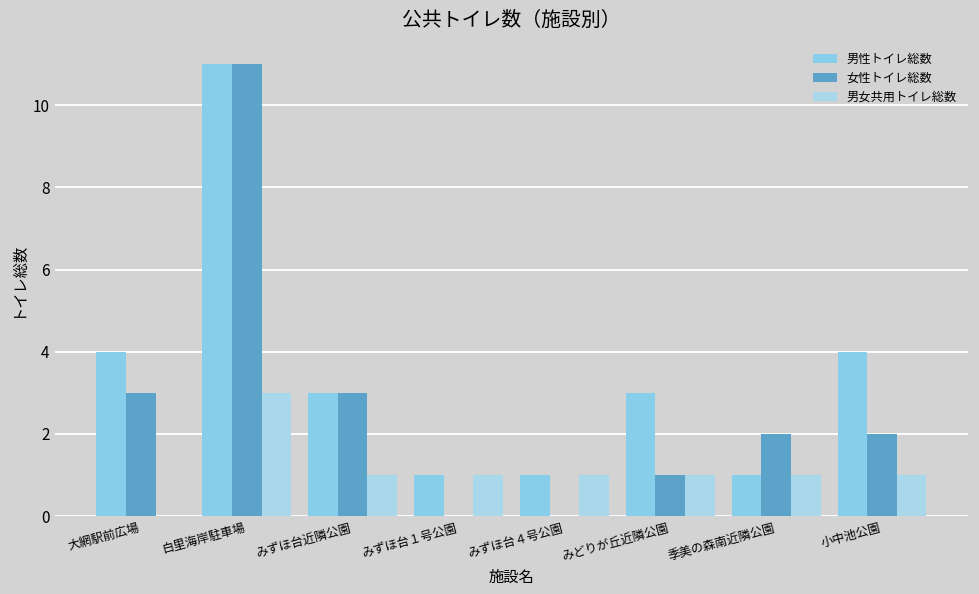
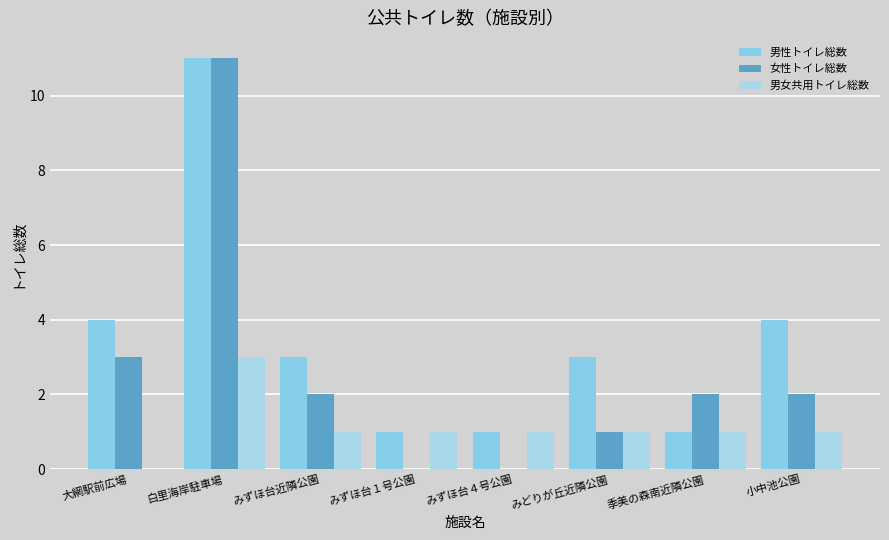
  {
    "女性トイレ総数": {
      "大網駅前広場": 3,
      "白里海岸駐車場": 11,
-     "みずほ台近隣公園": 3,
+     "みずほ台近隣公園": 2,
      "みずほ台１号公園": 0,
      "みずほ台４号公園": 0,
      "みどりが丘近隣公園": 1,
      "季美の森南近隣公園": 2,
      "小中池公園": 2
    }
  }
